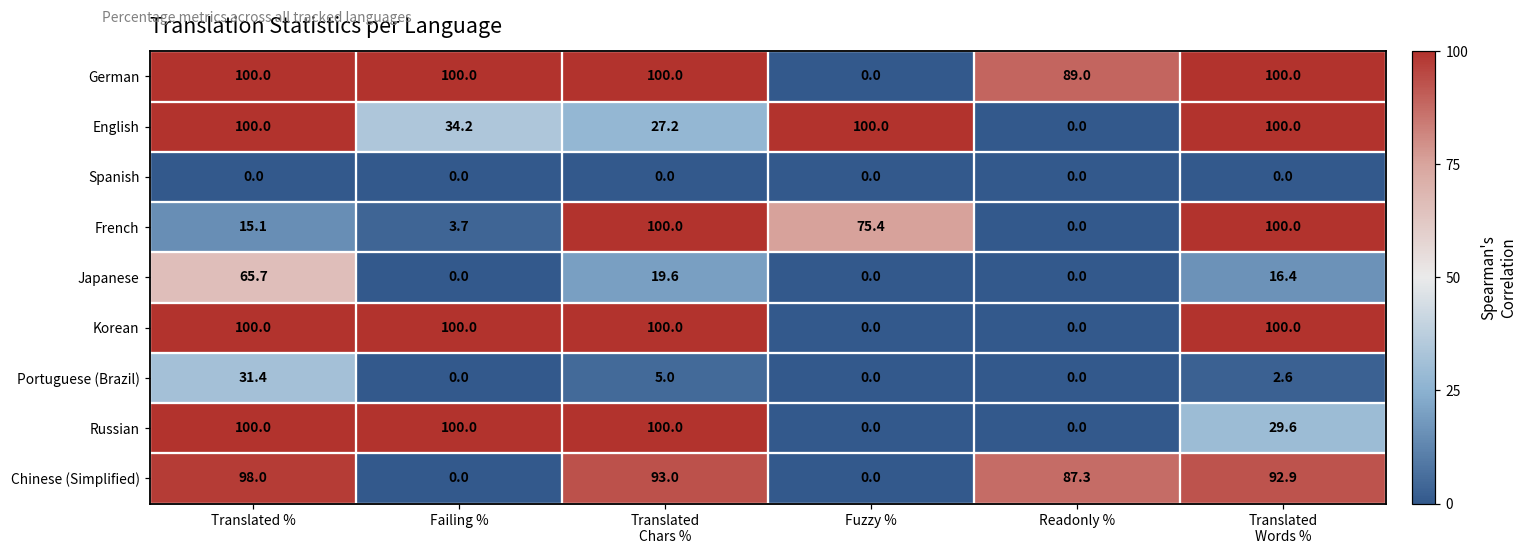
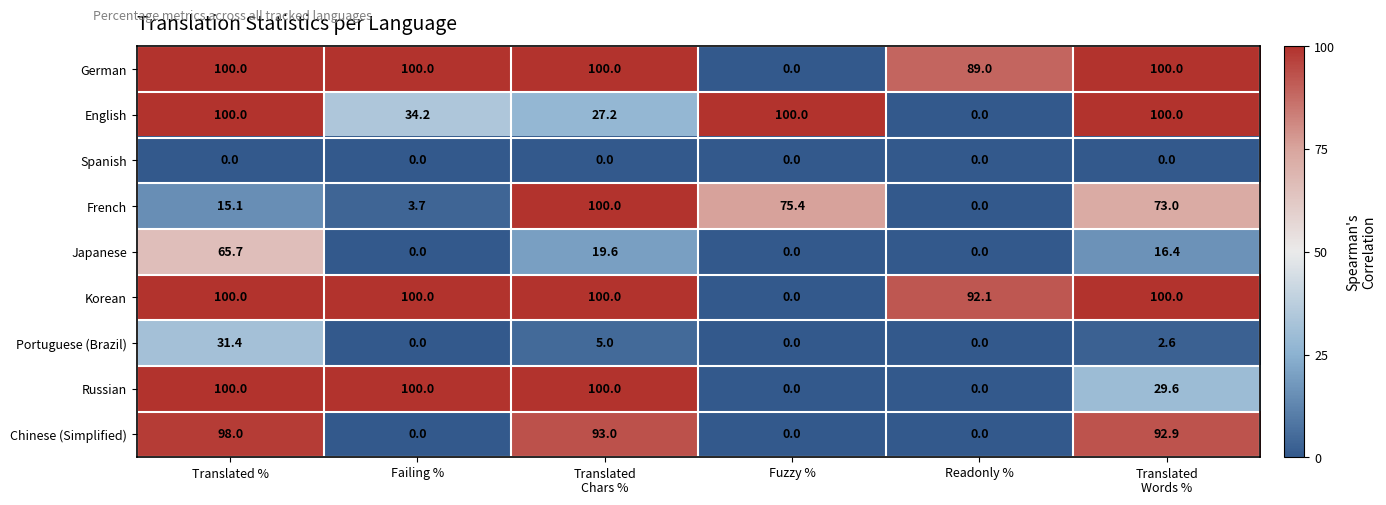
  {
    "German": {
      "Translated %": 100.0,
      "Failing %": 100.0,
      "Translated Chars %": 100.0,
      "Fuzzy %": 0.0,
      "Readonly %": 89.0,
      "Translated Words %": 100.0
    },
    "English": {
      "Translated %": 100.0,
      "Failing %": 34.2,
      "Translated Chars %": 27.2,
      "Fuzzy %": 100.0,
      "Readonly %": 0.0,
      "Translated Words %": 100.0
    },
    "Spanish": {
      "Translated %": 0.0,
      "Failing %": 0.0,
      "Translated Chars %": 0.0,
      "Fuzzy %": 0.0,
      "Readonly %": 0.0,
      "Translated Words %": 0.0
    },
    "French": {
      "Translated %": 15.1,
      "Failing %": 3.7,
      "Translated Chars %": 100.0,
      "Fuzzy %": 75.4,
      "Readonly %": 0.0,
-     "Translated Words %": 100.0
+     "Translated Words %": 73.0
    },
    "Japanese": {
      "Translated %": 65.7,
      "Failing %": 0.0,
      "Translated Chars %": 19.6,
      "Fuzzy %": 0.0,
      "Readonly %": 0.0,
      "Translated Words %": 16.4
    },
    "Korean": {
      "Translated %": 100.0,
      "Failing %": 100.0,
      "Translated Chars %": 100.0,
      "Fuzzy %": 0.0,
-     "Readonly %": 0.0,
+     "Readonly %": 92.1,
      "Translated Words %": 100.0
    },
    "Portuguese (Brazil)": {
      "Translated %": 31.4,
      "Failing %": 0.0,
      "Translated Chars %": 5.0,
      "Fuzzy %": 0.0,
      "Readonly %": 0.0,
      "Translated Words %": 2.6
    },
    "Russian": {
      "Translated %": 100.0,
      "Failing %": 100.0,
      "Translated Chars %": 100.0,
      "Fuzzy %": 0.0,
      "Readonly %": 0.0,
      "Translated Words %": 29.6
    },
    "Chinese (Simplified)": {
      "Translated %": 98.0,
      "Failing %": 0.0,
      "Translated Chars %": 93.0,
      "Fuzzy %": 0.0,
-     "Readonly %": 87.3,
+     "Readonly %": 0.0,
      "Translated Words %": 92.9
    }
  }
